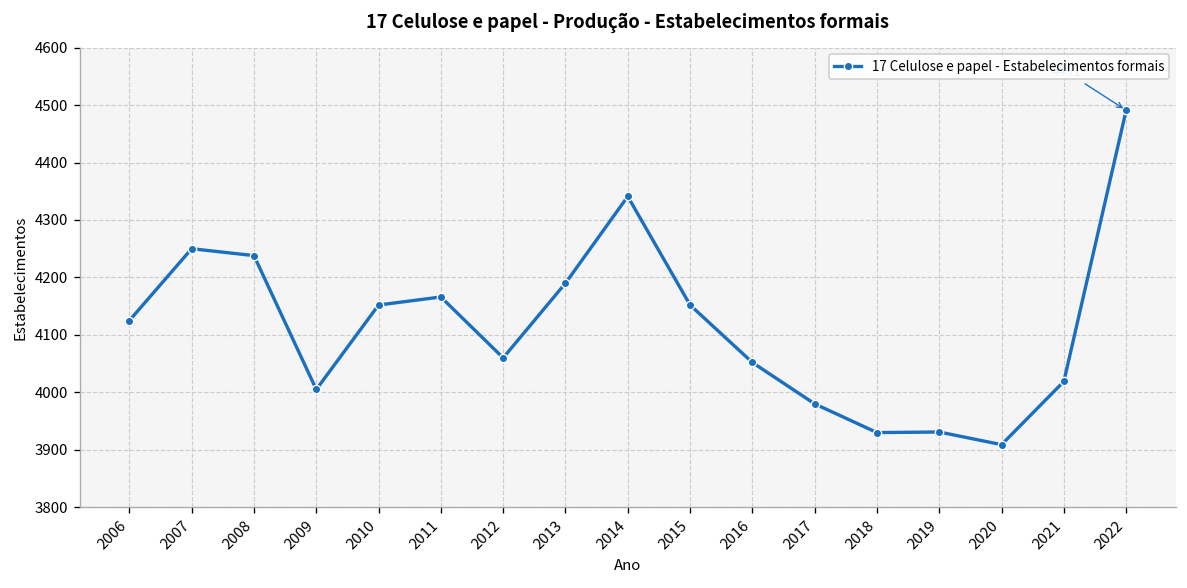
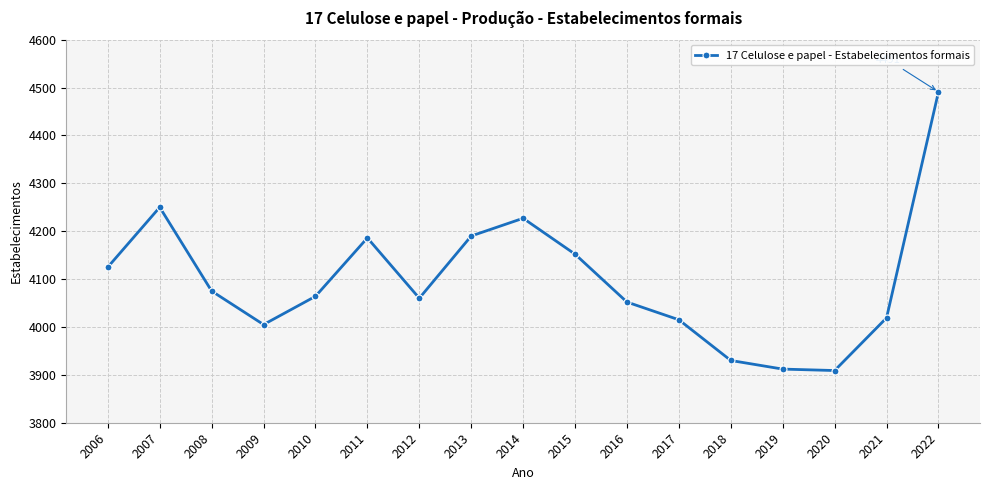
  {
    "2006": 4130,
    "2007": 4250,
-   "2008": 4240,
+   "2008": 4080,
    "2009": 4010,
-   "2010": 4150,
-   "2011": 4170,
+   "2010": 4060,
+   "2011": 4190,
    "2012": 4060,
    "2013": 4190,
-   "2014": 4340,
+   "2014": 4230,
    "2015": 4150,
    "2016": 4050,
-   "2017": 3980,
+   "2017": 4020,
    "2018": 3930,
-   "2019": 3930,
+   "2019": 3910,
    "2020": 3910,
    "2021": 4020
  }
